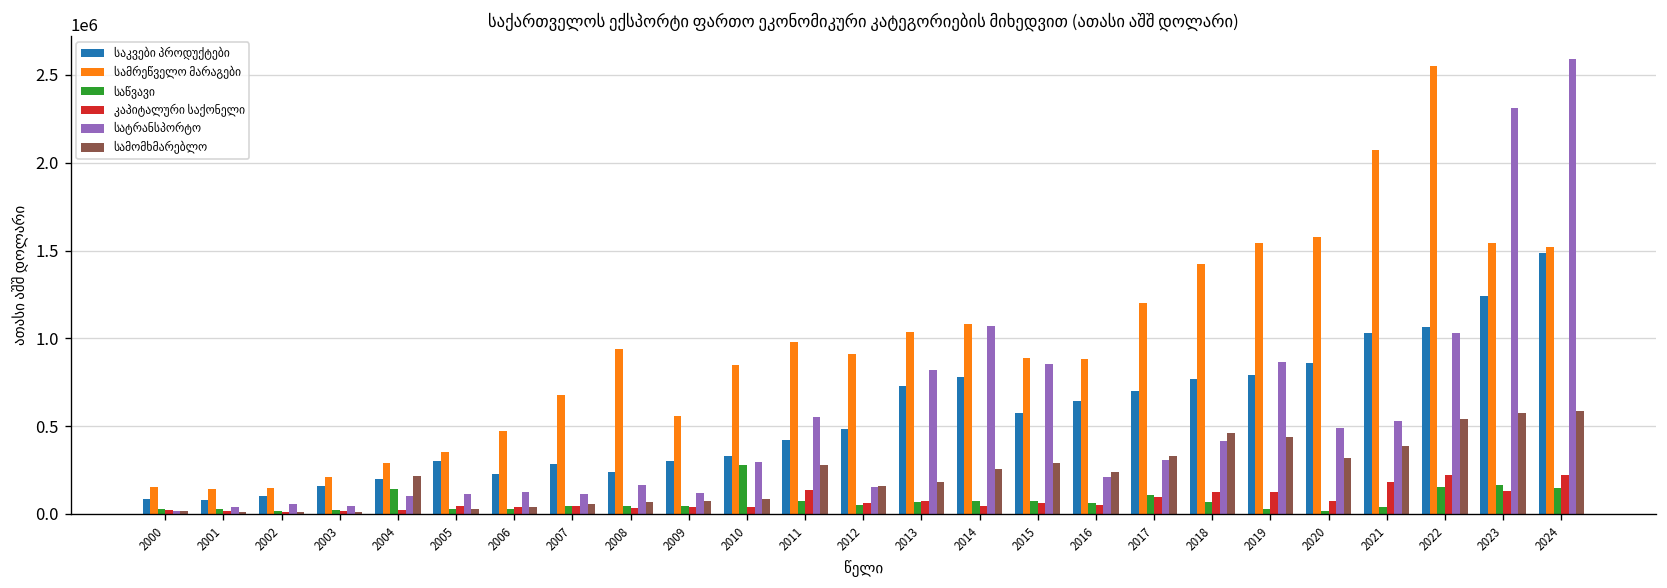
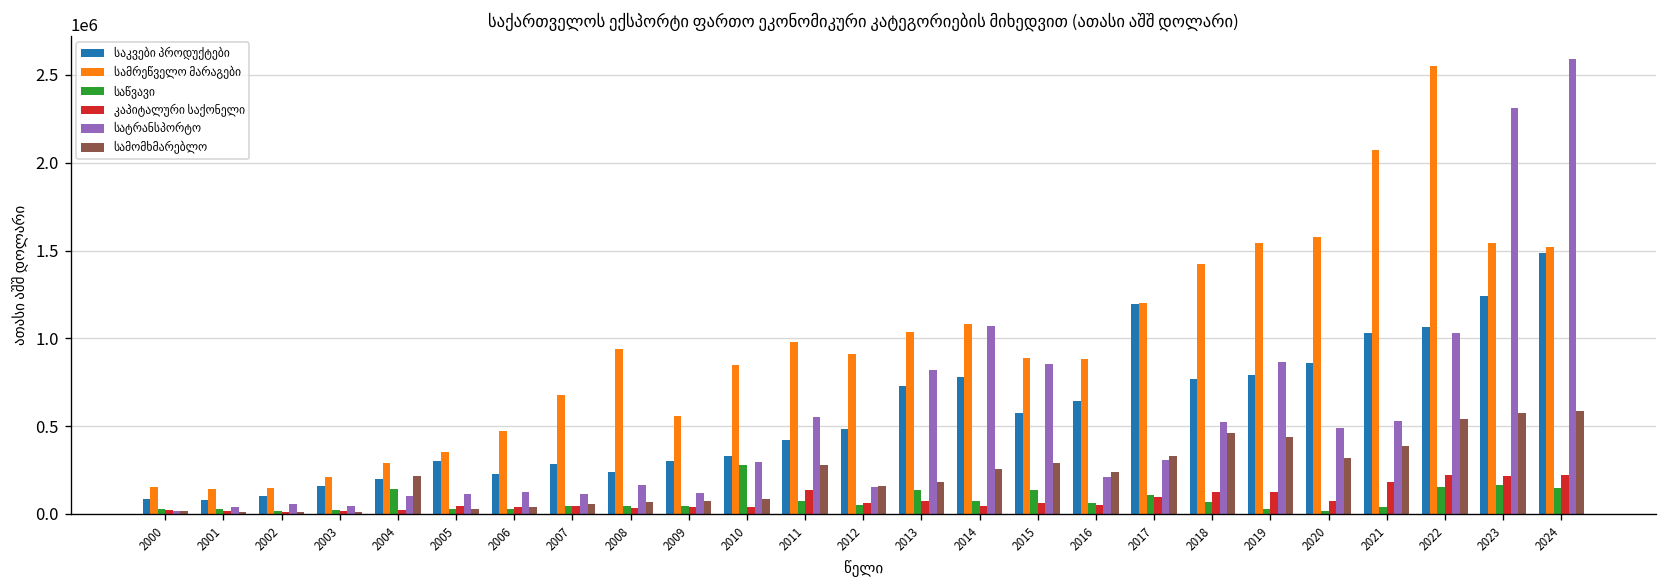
  {
    "საკვები პროდუქტები": {
      "2000": 80000,
      "2001": 80000,
      "2002": 100000,
      "2003": 160000,
      "2004": 200000,
      "2005": 300000,
      "2006": 230000,
      "2007": 290000,
      "2008": 240000,
      "2009": 300000,
      "2010": 330000,
      "2011": 420000,
      "2012": 490000,
      "2013": 730000,
      "2014": 780000,
      "2015": 570000,
      "2016": 640000,
-     "2017": 700000,
+     "2017": 1190000,
      "2018": 770000,
      "2019": 790000,
      "2020": 860000,
      "2021": 1030000,
      "2022": 1070000,
      "2023": 1240000,
      "2024": 1490000
    },
    "სამრეწველო მარაგები": {
      "2000": 150000,
      "2001": 140000,
      "2002": 150000,
      "2003": 210000,
      "2004": 290000,
      "2005": 350000,
      "2006": 470000,
      "2007": 680000,
      "2008": 940000,
      "2009": 560000,
      "2010": 850000,
      "2011": 980000,
      "2012": 910000,
      "2013": 1030000,
      "2014": 1080000,
      "2015": 890000,
      "2016": 880000,
      "2017": 1200000,
      "2018": 1420000,
      "2019": 1540000,
      "2020": 1580000,
      "2021": 2070000,
      "2022": 2550000,
      "2023": 1540000,
      "2024": 1520000
    },
    "საწვავი": {
      "2000": 30000,
      "2001": 30000,
      "2002": 20000,
      "2003": 20000,
      "2004": 140000,
      "2005": 30000,
      "2006": 30000,
      "2007": 50000,
      "2008": 50000,
      "2009": 40000,
      "2010": 280000,
      "2011": 70000,
      "2012": 50000,
-     "2013": 70000,
+     "2013": 130000,
      "2014": 70000,
-     "2015": 70000,
+     "2015": 140000,
      "2016": 60000,
      "2017": 110000,
      "2018": 70000,
      "2019": 30000,
      "2021": 40000,
      "2022": 150000,
      "2023": 160000,
      "2024": 150000
    },
    "კაპიტალური საქონელი": {
      "2000": 20000,
      "2001": 20000,
      "2004": 20000,
      "2005": 50000,
      "2006": 40000,
      "2007": 40000,
      "2008": 30000,
      "2009": 40000,
      "2010": 40000,
      "2011": 140000,
      "2012": 60000,
      "2013": 70000,
      "2014": 40000,
      "2015": 60000,
      "2016": 50000,
      "2017": 100000,
      "2018": 120000,
      "2019": 130000,
      "2020": 70000,
      "2021": 180000,
      "2022": 220000,
-     "2023": 130000,
+     "2023": 220000,
      "2024": 220000
    },
    "სატრანსპორტო": {
      "2001": 40000,
      "2002": 60000,
      "2003": 50000,
      "2004": 100000,
      "2005": 110000,
      "2006": 120000,
      "2007": 110000,
      "2008": 160000,
      "2009": 120000,
      "2010": 300000,
      "2011": 550000,
      "2012": 150000,
      "2013": 820000,
      "2014": 1070000,
      "2015": 850000,
      "2016": 210000,
      "2017": 310000,
-     "2018": 420000,
+     "2018": 520000,
      "2019": 860000,
      "2020": 490000,
      "2021": 530000,
      "2022": 1030000,
      "2023": 2310000,
      "2024": 2590000
    },
    "სამომხმარებლო": {
      "2000": 20000,
      "2004": 220000,
      "2005": 20000,
      "2006": 40000,
      "2007": 60000,
      "2008": 70000,
      "2009": 70000,
      "2010": 90000,
      "2011": 280000,
      "2012": 160000,
      "2013": 180000,
      "2014": 250000,
      "2015": 290000,
      "2016": 240000,
      "2017": 330000,
      "2018": 460000,
      "2019": 440000,
      "2020": 320000,
      "2021": 380000,
      "2022": 540000,
      "2023": 580000,
      "2024": 590000
    }
  }
